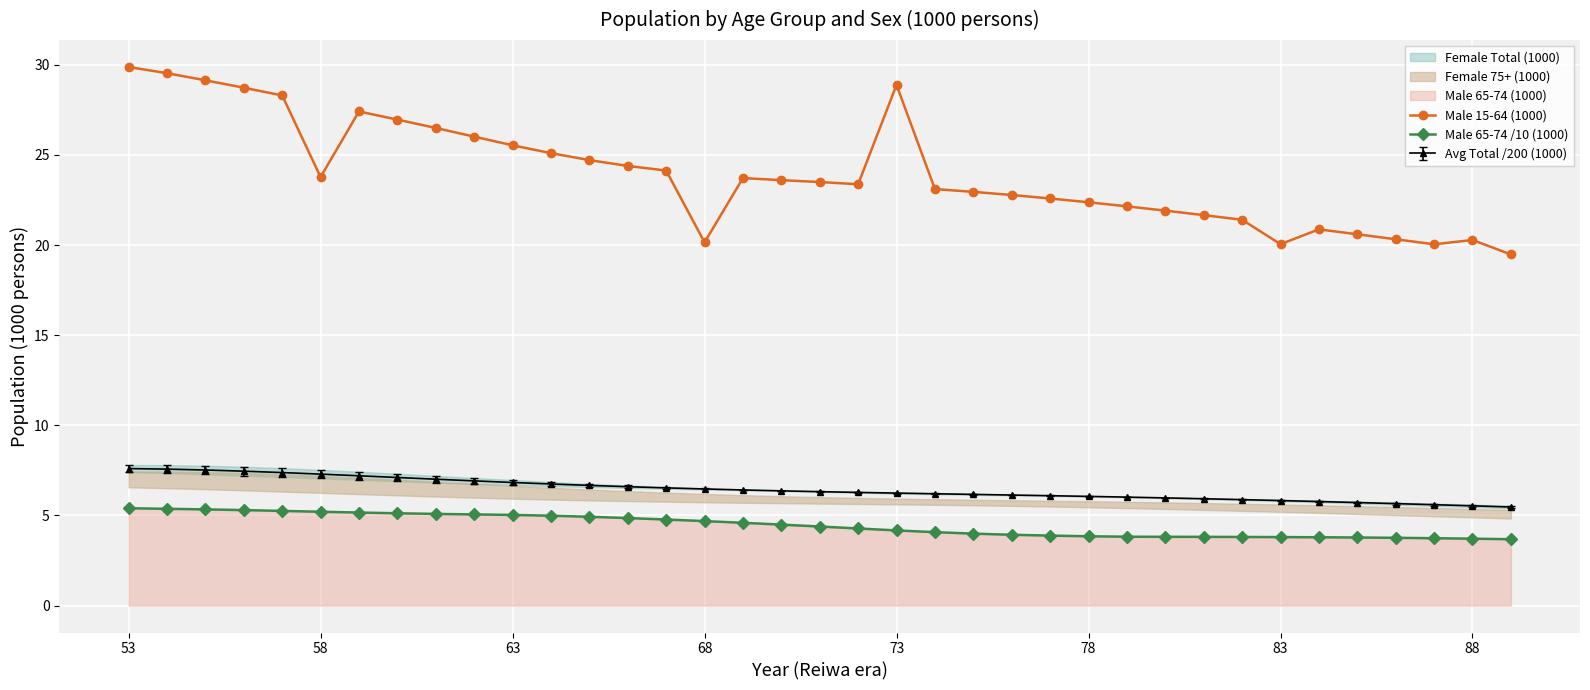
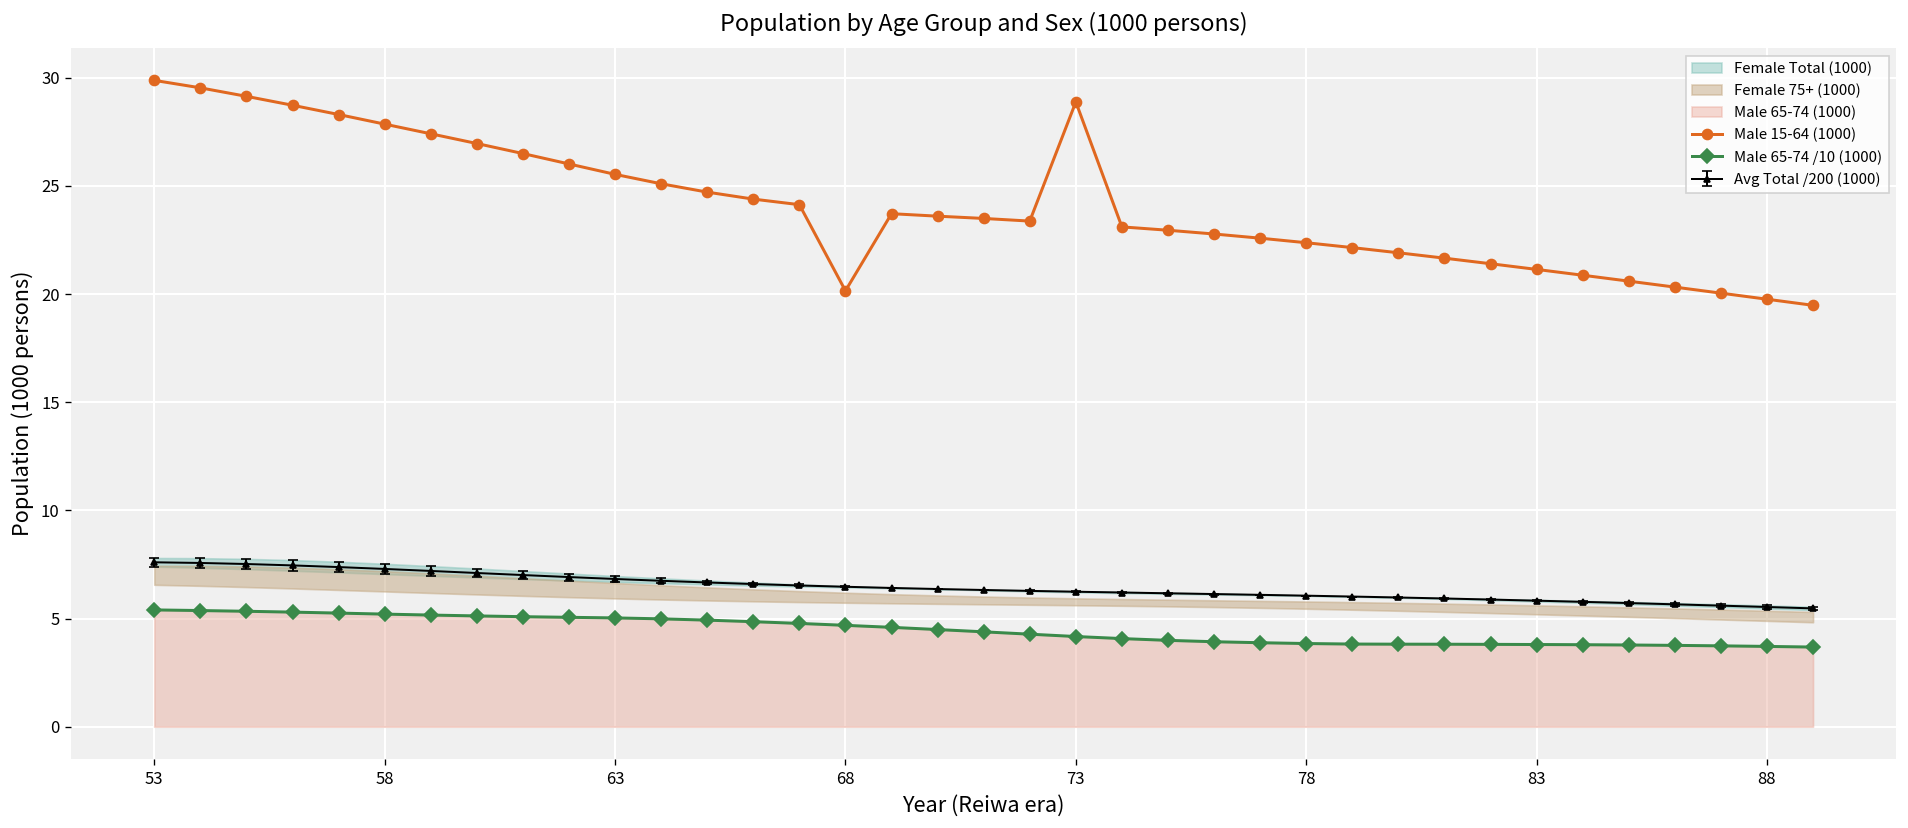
  {
    "Male 15-64 (1000)": {
      "53": 29.9,
-     "58": 23.8,
+     "58": 27.9,
      "63": 25.5,
      "68": 20.2,
      "73": 28.9,
      "78": 22.4,
-     "83": 20.1,
-     "88": 20.3
+     "83": 21.1,
+     "88": 19.8
    },
    "Female Total (1000)": {
      "53": 7.8,
      "58": 7.5
    }
  }
